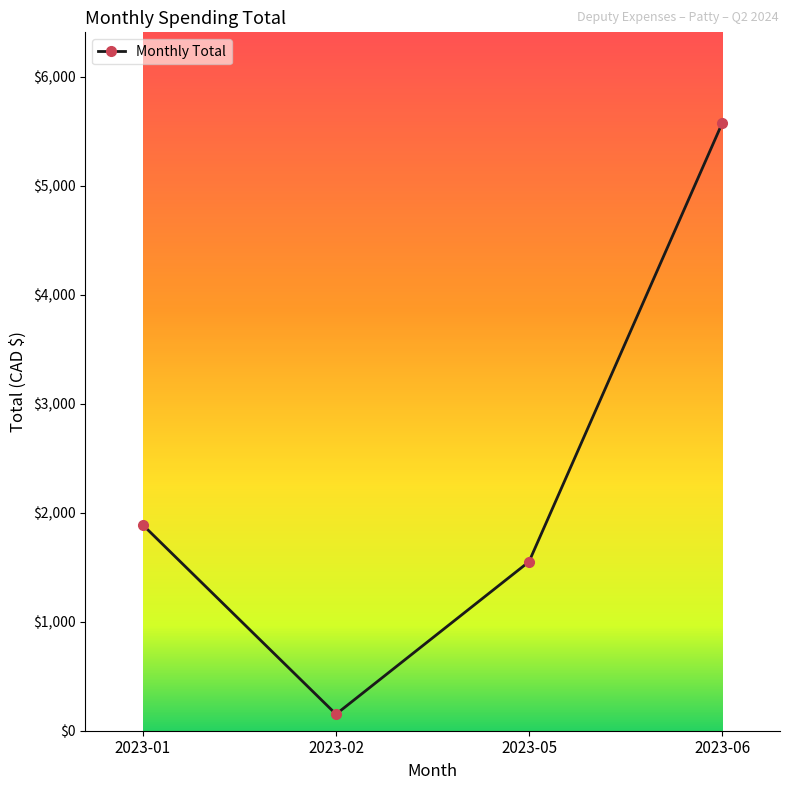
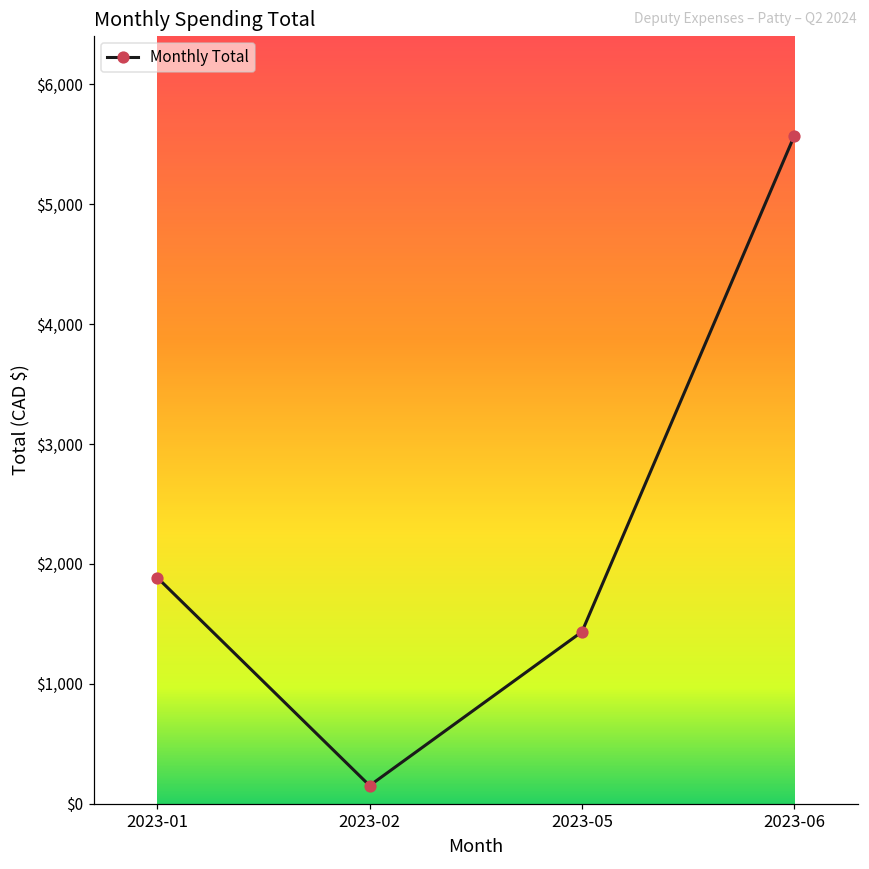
  {
    "2023-01": "$1,890",
    "2023-02": "$150",
-   "2023-05": "$1,550",
+   "2023-05": "$1,430",
    "2023-06": "$5,570"
  }
